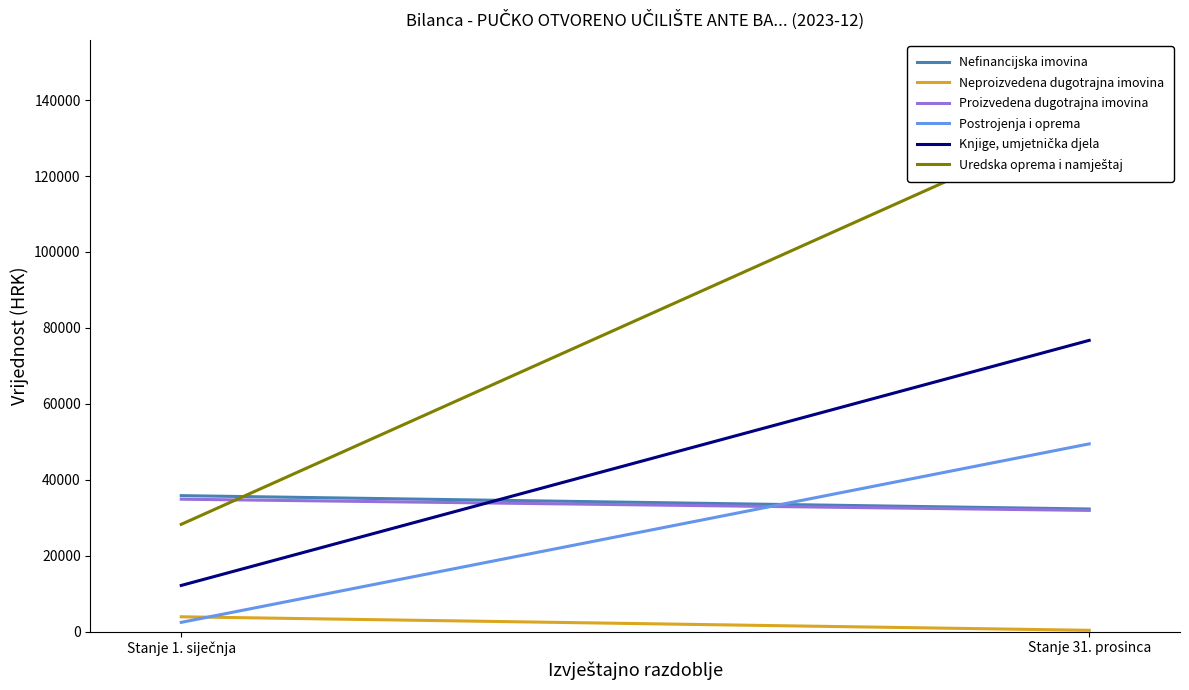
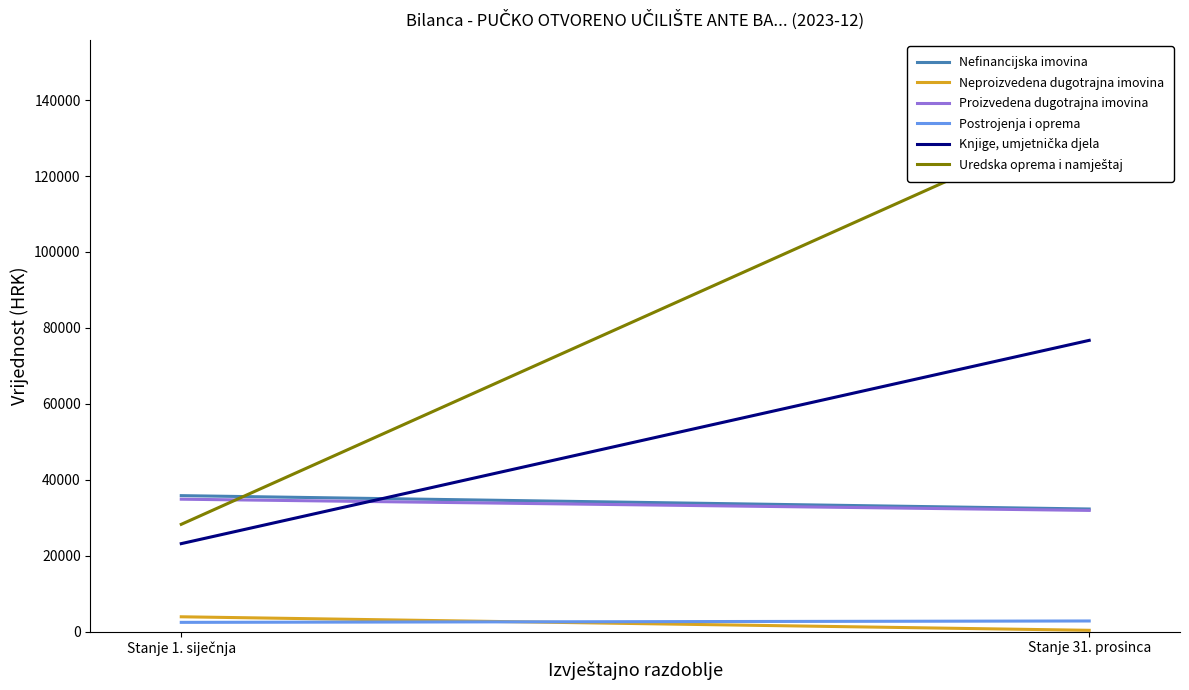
  {
    "Nefinancijska imovina": {
      "Stanje 1. siječnja": 36000
    },
    "Neproizvedena dugotrajna imovina": {
      "Stanje 1. siječnja": 4000,
      "Stanje 31. prosinca": 0
    },
    "Proizvedena dugotrajna imovina": {
      "Stanje 1. siječnja": 35000
    },
    "Postrojenja i oprema": {
      "Stanje 1. siječnja": 2000,
-     "Stanje 31. prosinca": 49000
+     "Stanje 31. prosinca": 3000
    },
    "Knjige, umjetnička djela": {
-     "Stanje 1. siječnja": 12000,
+     "Stanje 1. siječnja": 23000,
      "Stanje 31. prosinca": 77000
    },
    "Uredska oprema i namještaj": {
      "Stanje 1. siječnja": 28000
    }
  }
